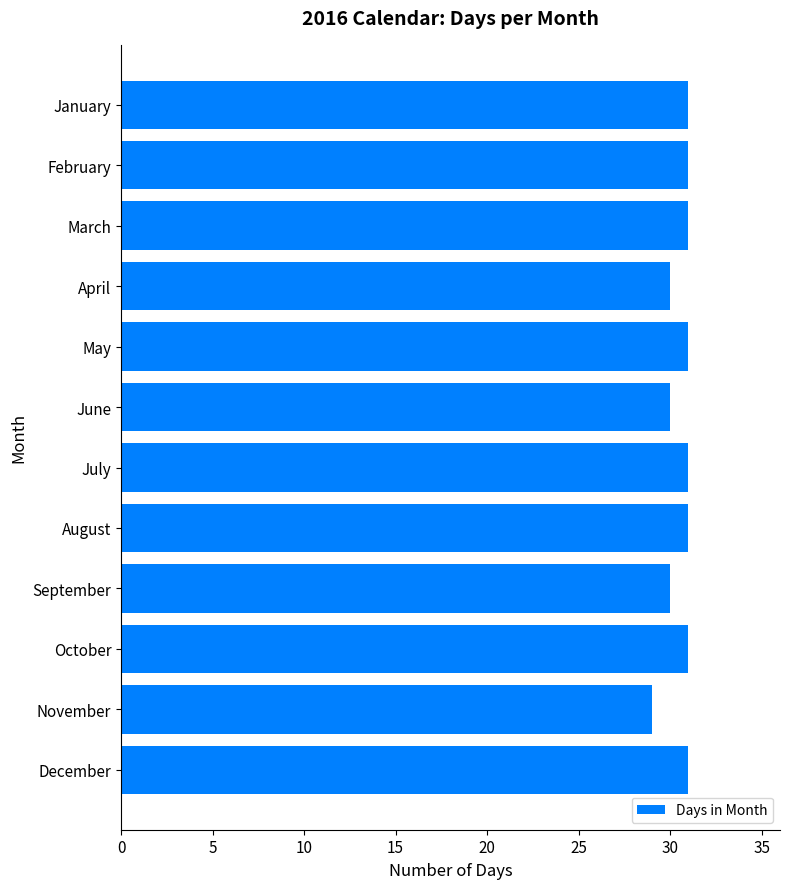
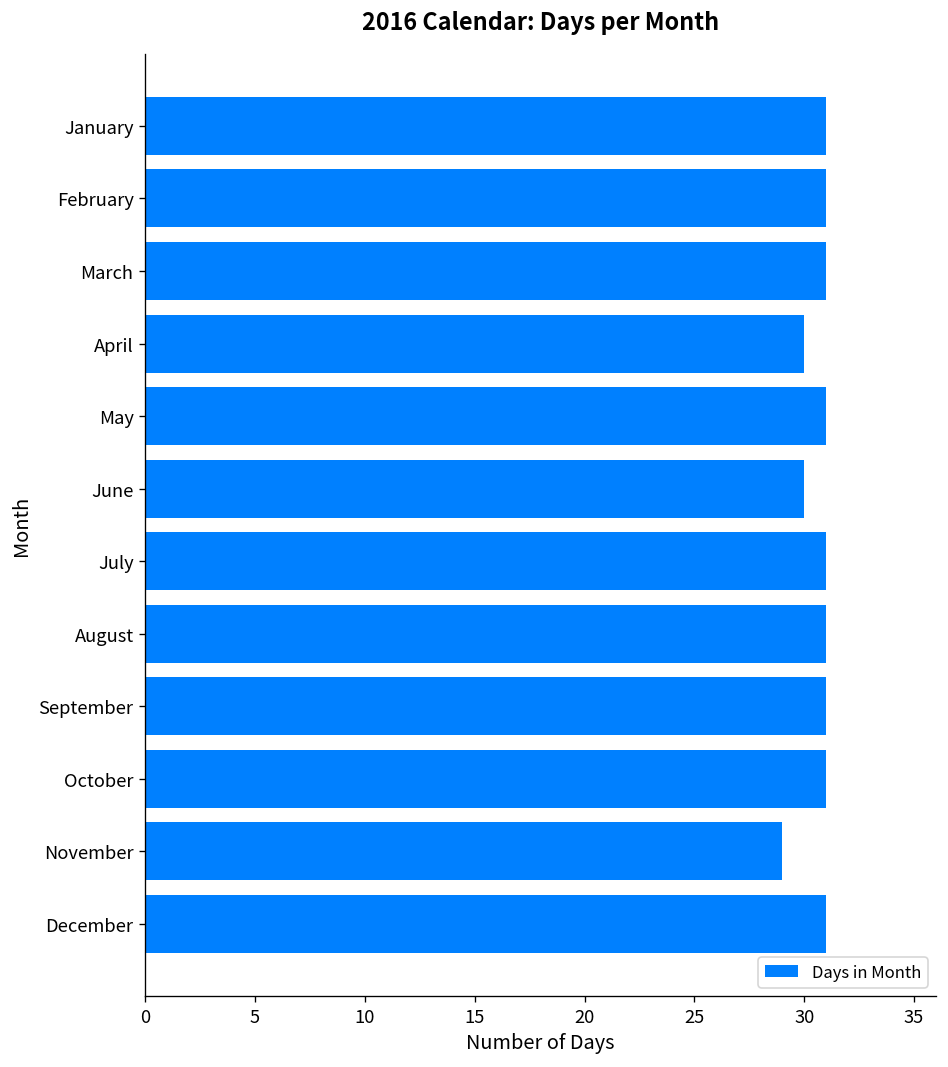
  {
    "January": 31,
    "February": 31,
    "March": 31,
    "April": 30,
    "May": 31,
    "June": 30,
    "July": 31,
    "August": 31,
-   "September": 30,
+   "September": 31,
    "October": 31,
    "November": 29,
    "December": 31
  }
